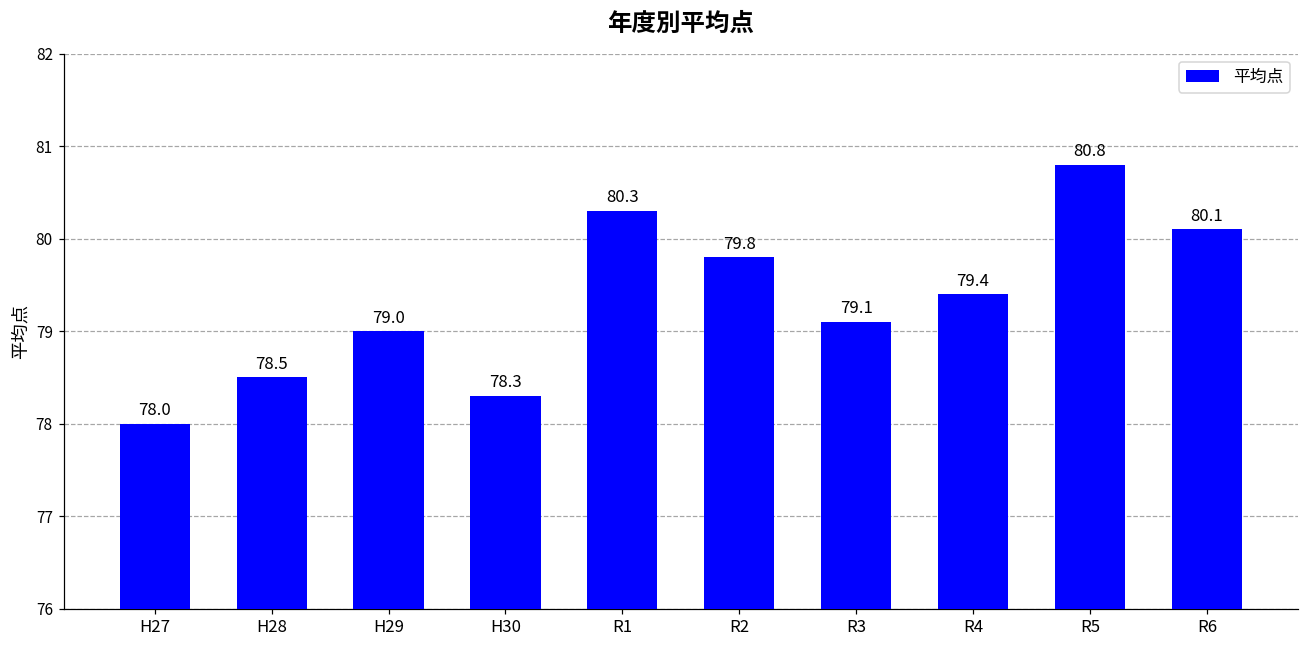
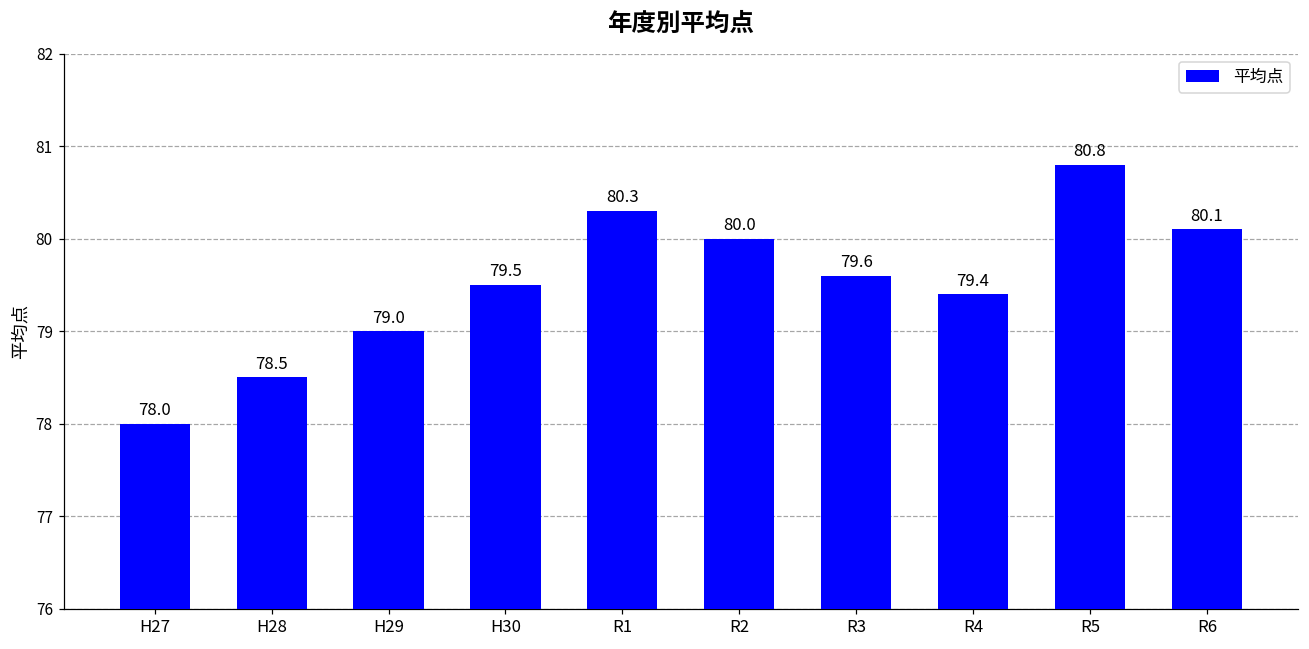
  {
    "H27": 78.0,
    "H28": 78.5,
    "H29": 79.0,
-   "H30": 78.3,
+   "H30": 79.5,
    "R1": 80.3,
-   "R2": 79.8,
-   "R3": 79.1,
+   "R2": 80.0,
+   "R3": 79.6,
    "R4": 79.4,
    "R5": 80.8,
    "R6": 80.1
  }
